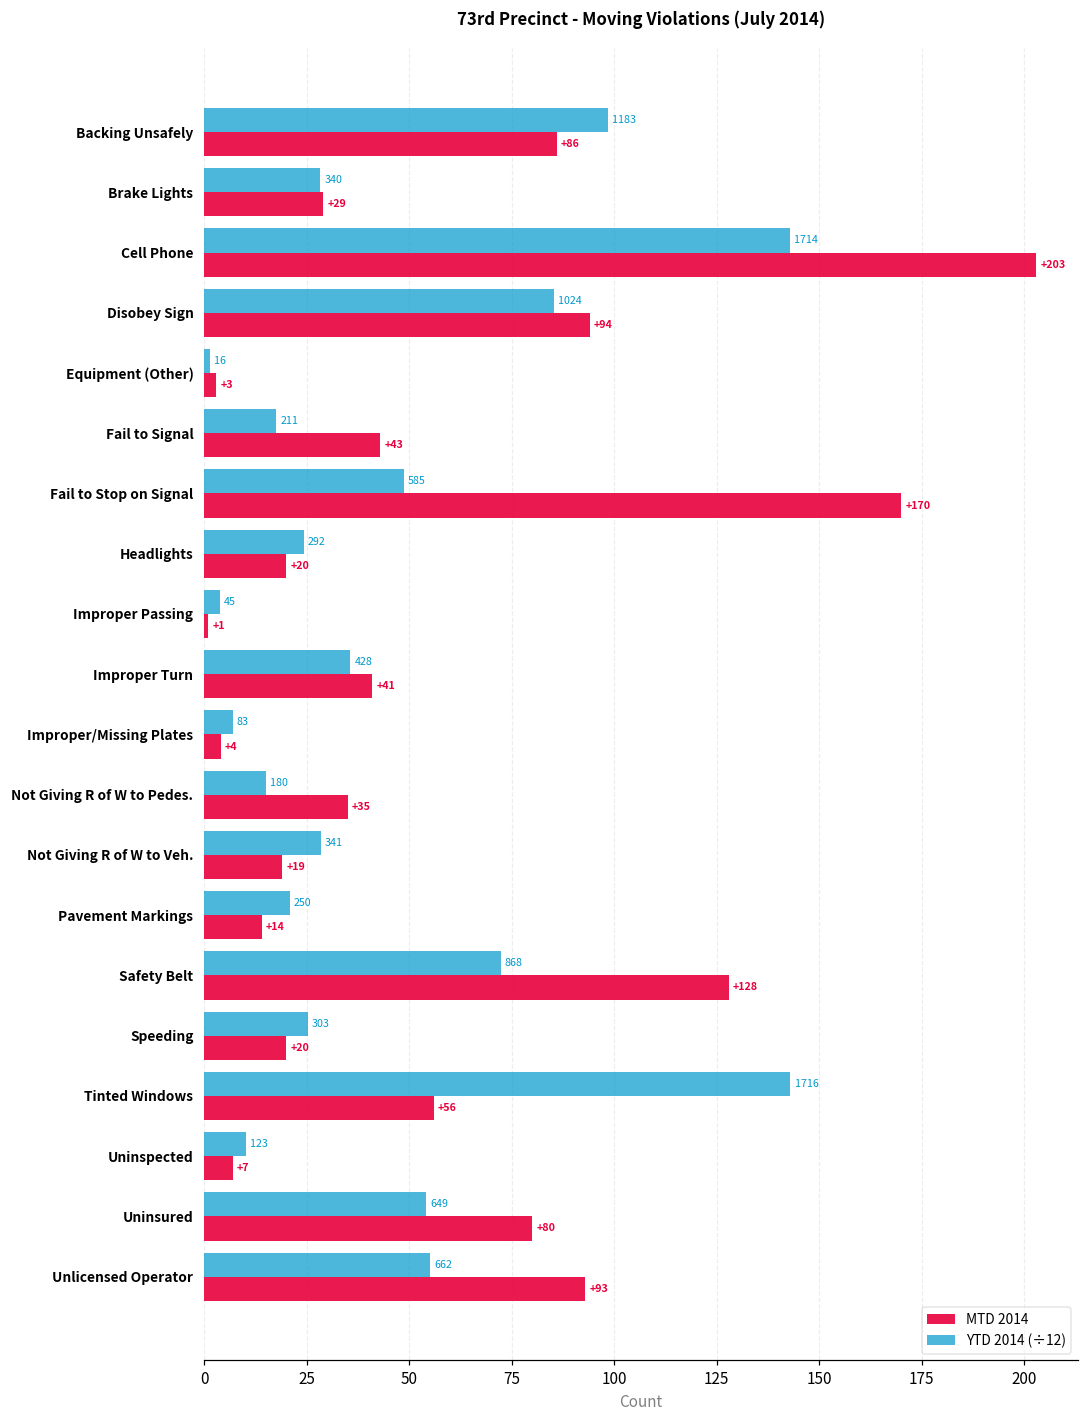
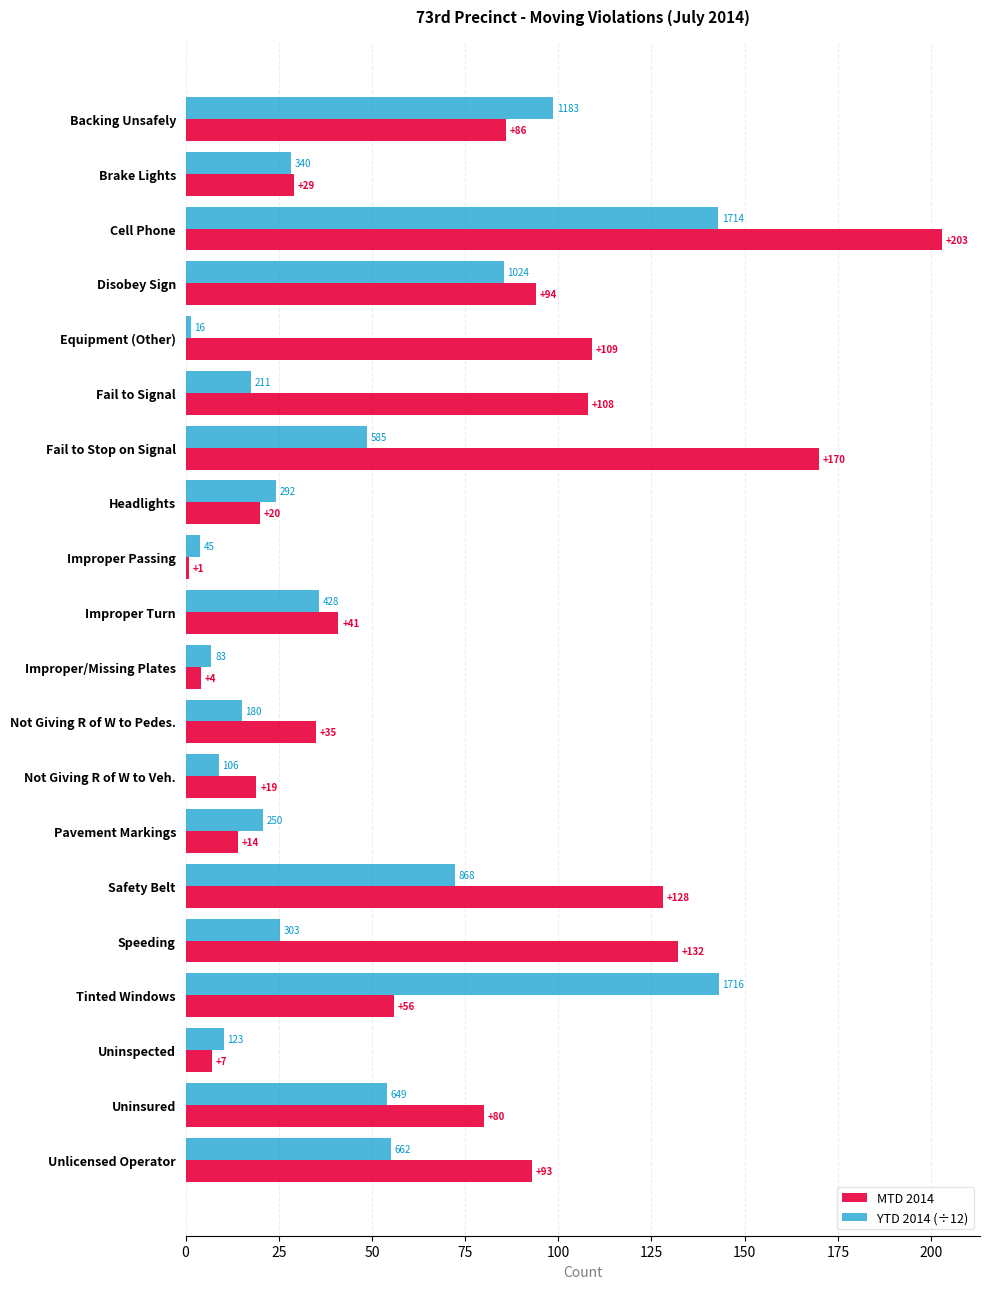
  {
    "MTD 2014": {
      "Backing Unsafely": "+86",
      "Brake Lights": "+29",
      "Cell Phone": "+203",
      "Disobey Sign": "+94",
-     "Equipment (Other)": "+3",
-     "Fail to Signal": "+43",
+     "Equipment (Other)": "+109",
+     "Fail to Signal": "+108",
      "Fail to Stop on Signal": "+170",
      "Headlights": "+20",
      "Improper Passing": "+1",
      "Improper Turn": "+41",
      "Improper/Missing Plates": "+4",
      "Not Giving R of W to Pedes.": "+35",
      "Not Giving R of W to Veh.": "+19",
      "Pavement Markings": "+14",
      "Safety Belt": "+128",
-     "Speeding": "+20",
+     "Speeding": "+132",
      "Tinted Windows": "+56",
      "Uninspected": "+7",
      "Uninsured": "+80",
      "Unlicensed Operator": "+93"
    },
    "YTD 2014 (÷12)": {
-     "Not Giving R of W to Veh.": "341"
+     "Not Giving R of W to Veh.": "106"
    }
  }
